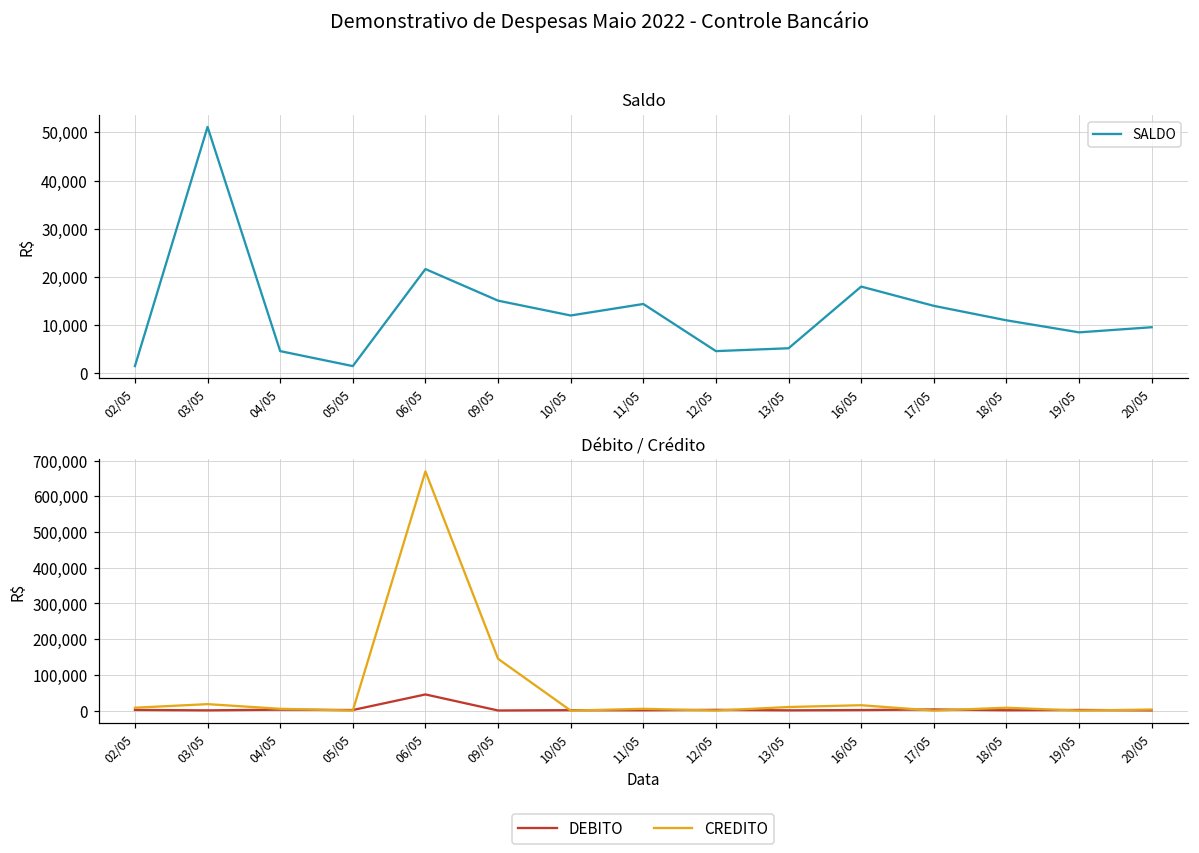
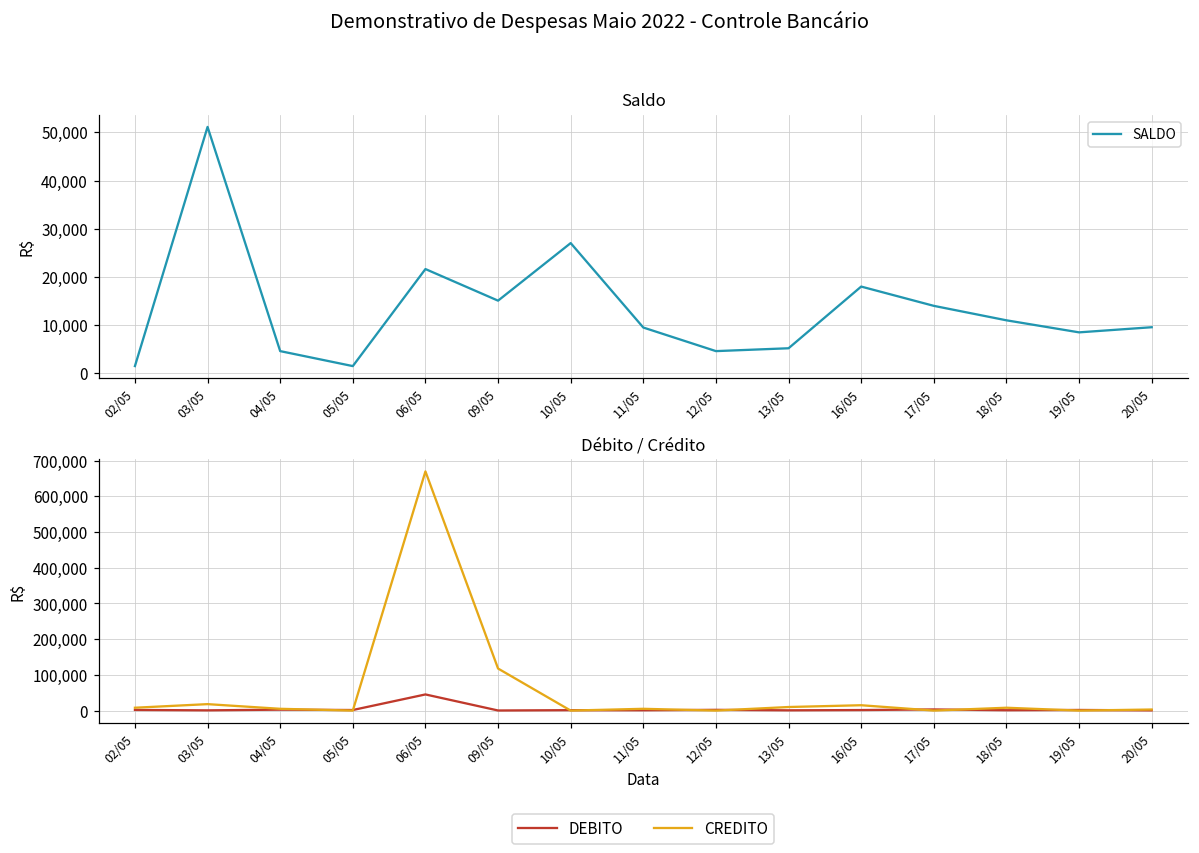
  {
    "Saldo": {
      "02/05": "2,000",
      "03/05": "51,000",
      "04/05": "5,000",
      "05/05": "1,000",
      "06/05": "22,000",
      "09/05": "15,000",
-     "10/05": "12,000",
-     "11/05": "14,000",
+     "10/05": "27,000",
+     "11/05": "10,000",
      "12/05": "5,000",
      "13/05": "5,000",
      "16/05": "18,000",
      "17/05": "14,000",
      "18/05": "11,000",
      "19/05": "9,000",
      "20/05": "10,000"
    },
    "Débito / Crédito": {
      "DEBITO": {
        "03/05": "0",
        "06/05": "50,000",
        "09/05": "0",
        "13/05": "0",
        "16/05": "0"
      },
      "CREDITO": {
        "03/05": "20,000",
        "06/05": "670,000",
-       "09/05": "150,000",
+       "09/05": "120,000",
        "13/05": "10,000",
        "16/05": "20,000"
      }
    }
  }
